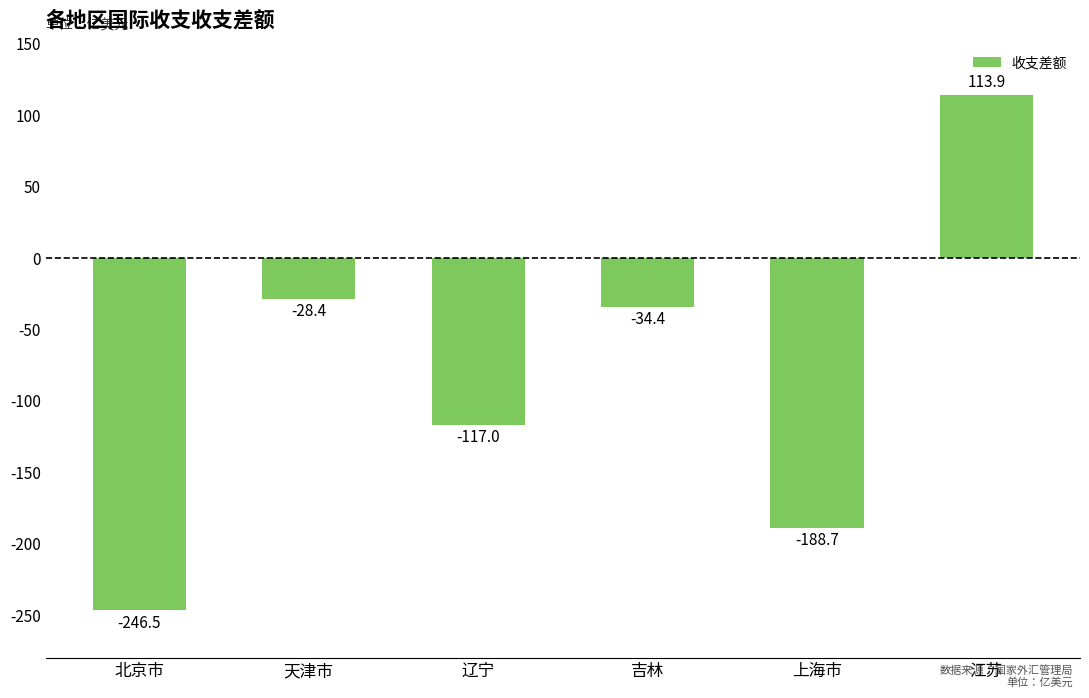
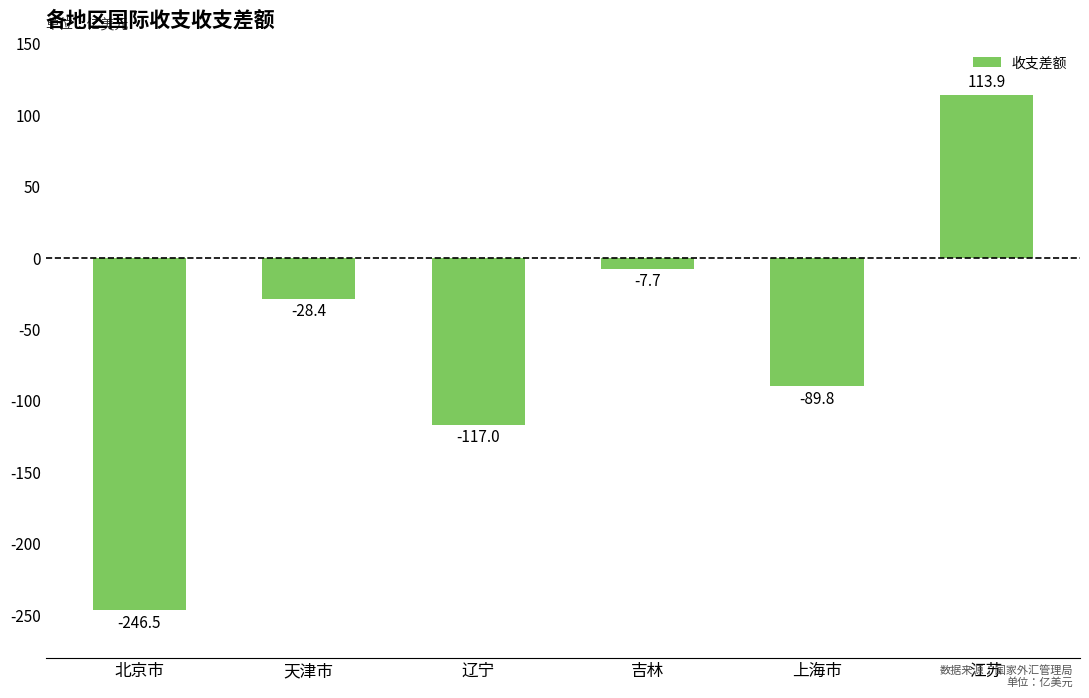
  {
    "北京市": -246.5,
    "天津市": -28.4,
    "辽宁": -117.0,
-   "吉林": -34.4,
-   "上海市": -188.7,
+   "吉林": -7.7,
+   "上海市": -89.8,
    "江苏": 113.9
  }
